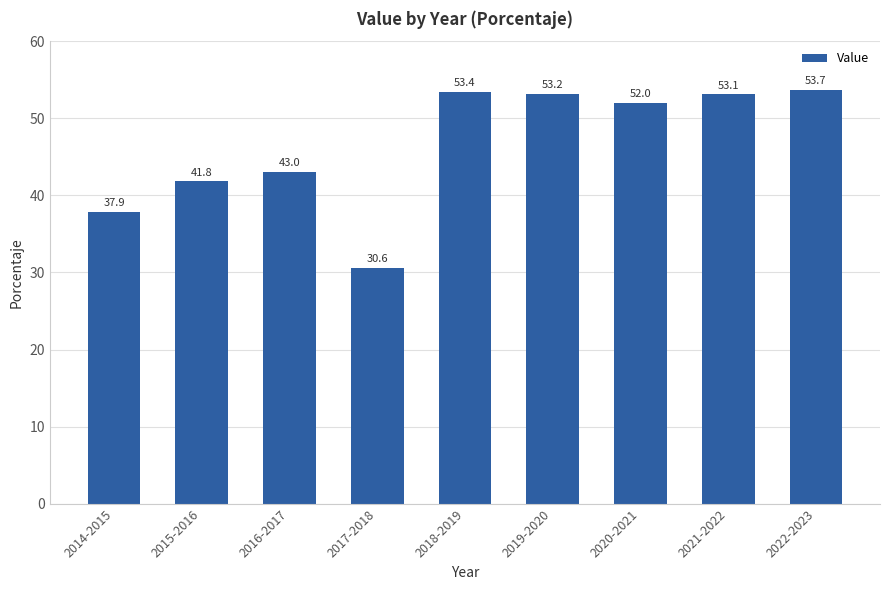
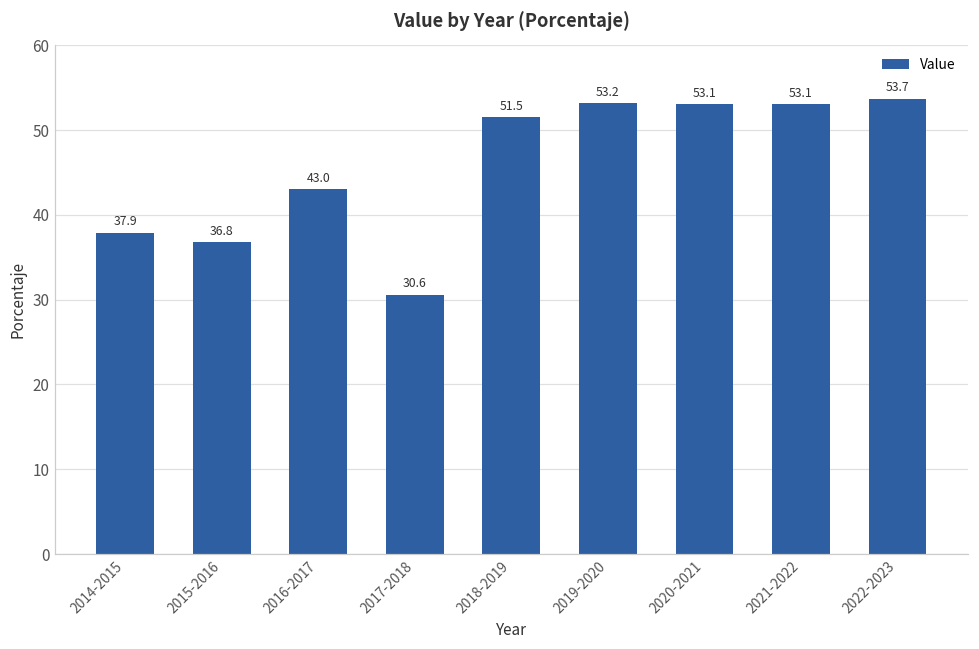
  {
    "2014-2015": 37.9,
-   "2015-2016": 41.8,
+   "2015-2016": 36.8,
    "2016-2017": 43.0,
    "2017-2018": 30.6,
-   "2018-2019": 53.4,
+   "2018-2019": 51.5,
    "2019-2020": 53.2,
-   "2020-2021": 52.0,
+   "2020-2021": 53.1,
    "2021-2022": 53.1,
    "2022-2023": 53.7
  }
